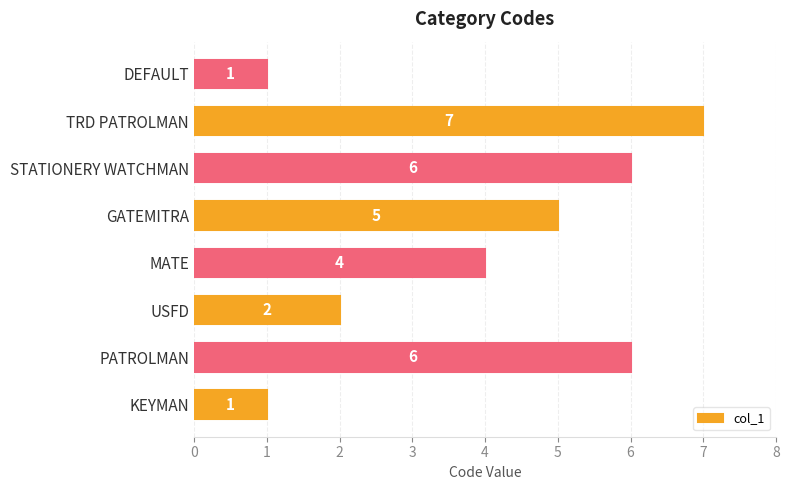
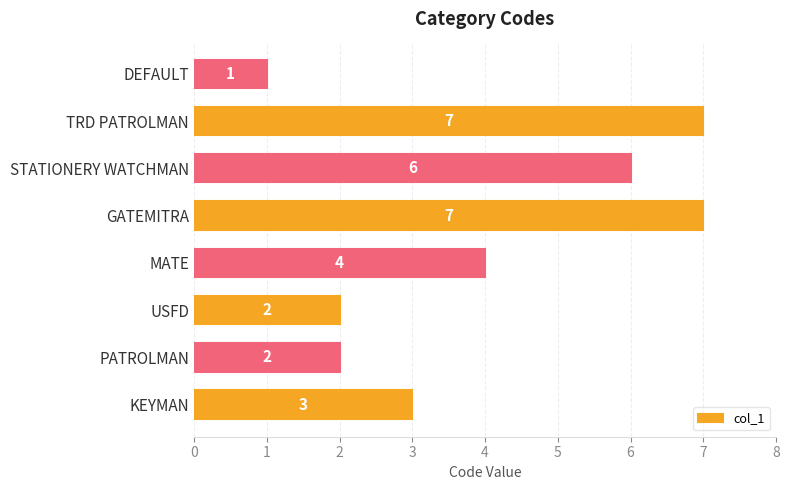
  {
    "DEFAULT": 1,
    "TRD PATROLMAN": 7,
    "STATIONERY WATCHMAN": 6,
-   "GATEMITRA": 5,
+   "GATEMITRA": 7,
    "MATE": 4,
    "USFD": 2,
-   "PATROLMAN": 6,
-   "KEYMAN": 1
+   "PATROLMAN": 2,
+   "KEYMAN": 3
  }
